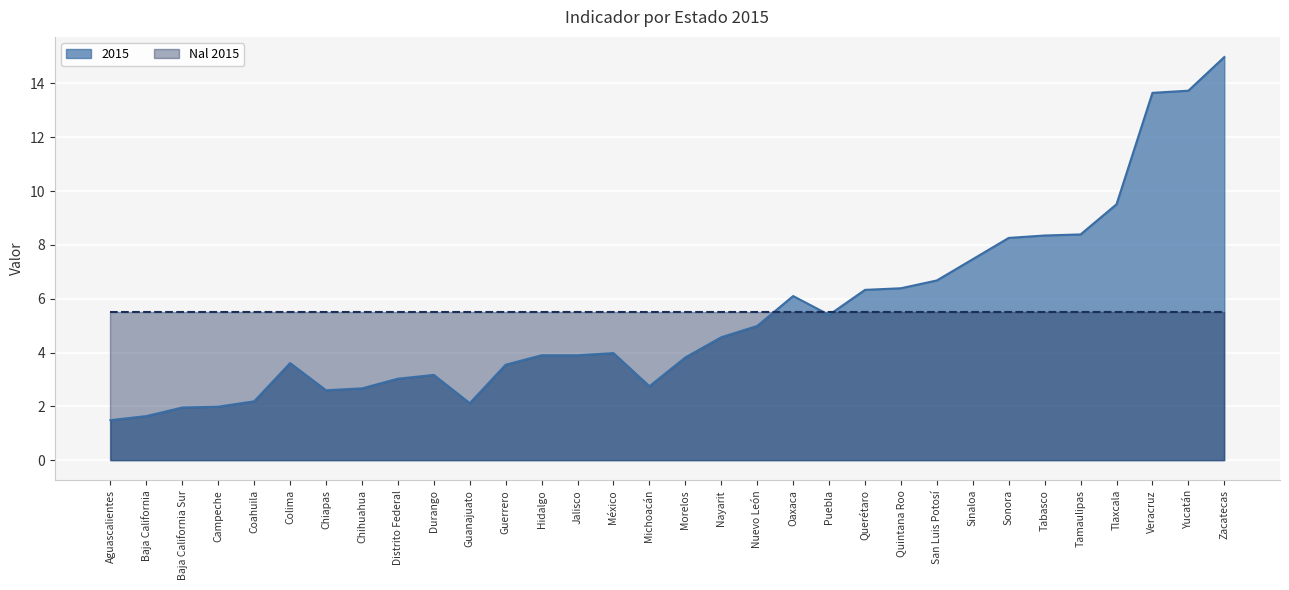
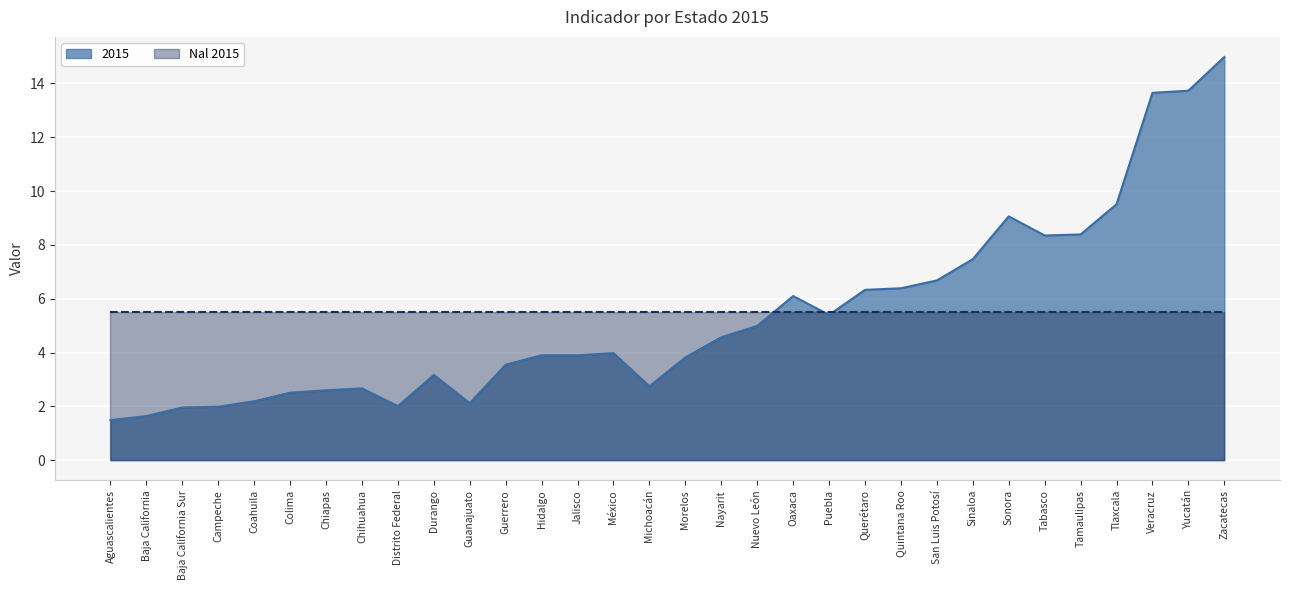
  {
    "2015": {
      "Aguascalientes": 1.5,
      "Baja California": 1.6,
      "Baja California Sur": 2.0,
      "Campeche": 2.0,
      "Coahuila": 2.2,
-     "Colima": 3.6,
+     "Colima": 2.5,
      "Chiapas": 2.6,
      "Chihuahua": 2.7,
-     "Distrito Federal": 3.0,
+     "Distrito Federal": 2.0,
      "Durango": 3.2,
      "Guanajuato": 2.1,
      "Guerrero": 3.6,
      "Hidalgo": 3.9,
      "Jalisco": 3.9,
      "México": 4.0,
      "Michoacán": 2.8,
      "Morelos": 3.8,
      "Nayarit": 4.6,
      "Nuevo León": 5.0,
      "Oaxaca": 6.1,
      "Puebla": 5.4,
      "Querétaro": 6.3,
      "Quintana Roo": 6.4,
      "San Luis Potosí": 6.7,
      "Sinaloa": 7.5,
-     "Sonora": 8.3,
+     "Sonora": 9.1,
      "Tabasco": 8.4,
      "Tamaulipas": 8.4,
      "Tlaxcala": 9.5,
      "Veracruz": 13.7,
      "Yucatán": 13.7,
      "Zacatecas": 15.0
    },
    "Nal 2015": {
      "Aguascalientes": 5.5,
      "Baja California": 5.5,
      "Baja California Sur": 5.5,
      "Campeche": 5.5,
      "Coahuila": 5.5,
      "Colima": 5.5,
      "Chiapas": 5.5,
      "Chihuahua": 5.5,
      "Distrito Federal": 5.5,
      "Durango": 5.5,
      "Guanajuato": 5.5,
      "Guerrero": 5.5,
      "Hidalgo": 5.5,
      "Jalisco": 5.5,
      "México": 5.5,
      "Michoacán": 5.5,
      "Morelos": 5.5,
      "Nayarit": 5.5,
      "Nuevo León": 5.5,
      "Oaxaca": 5.5,
      "Puebla": 5.5,
      "Querétaro": 5.5,
      "Quintana Roo": 5.5,
      "San Luis Potosí": 5.5,
      "Sinaloa": 5.5,
      "Sonora": 5.5,
      "Tabasco": 5.5,
      "Tamaulipas": 5.5,
      "Tlaxcala": 5.5,
      "Veracruz": 5.5,
      "Yucatán": 5.5,
      "Zacatecas": 5.5
    }
  }
